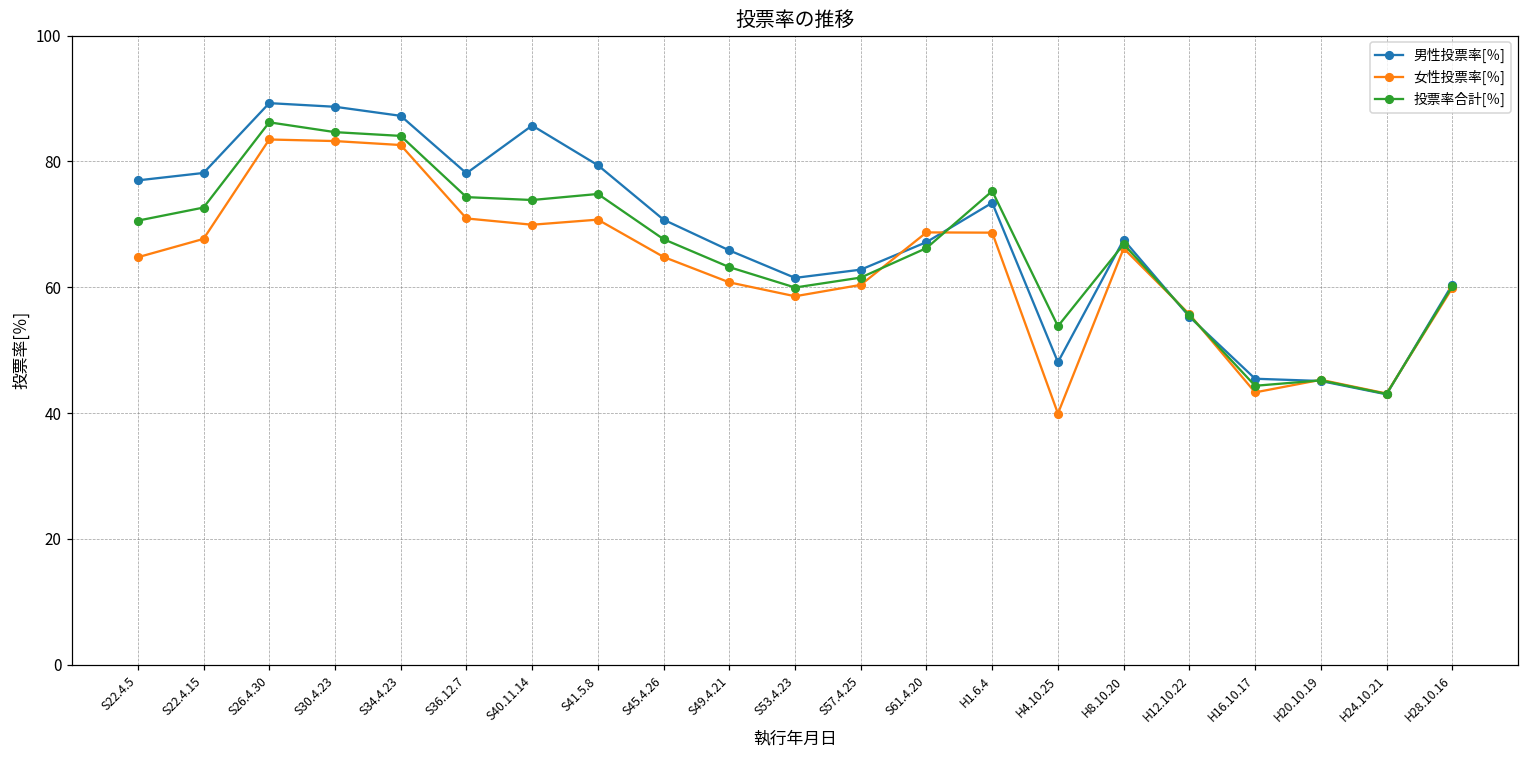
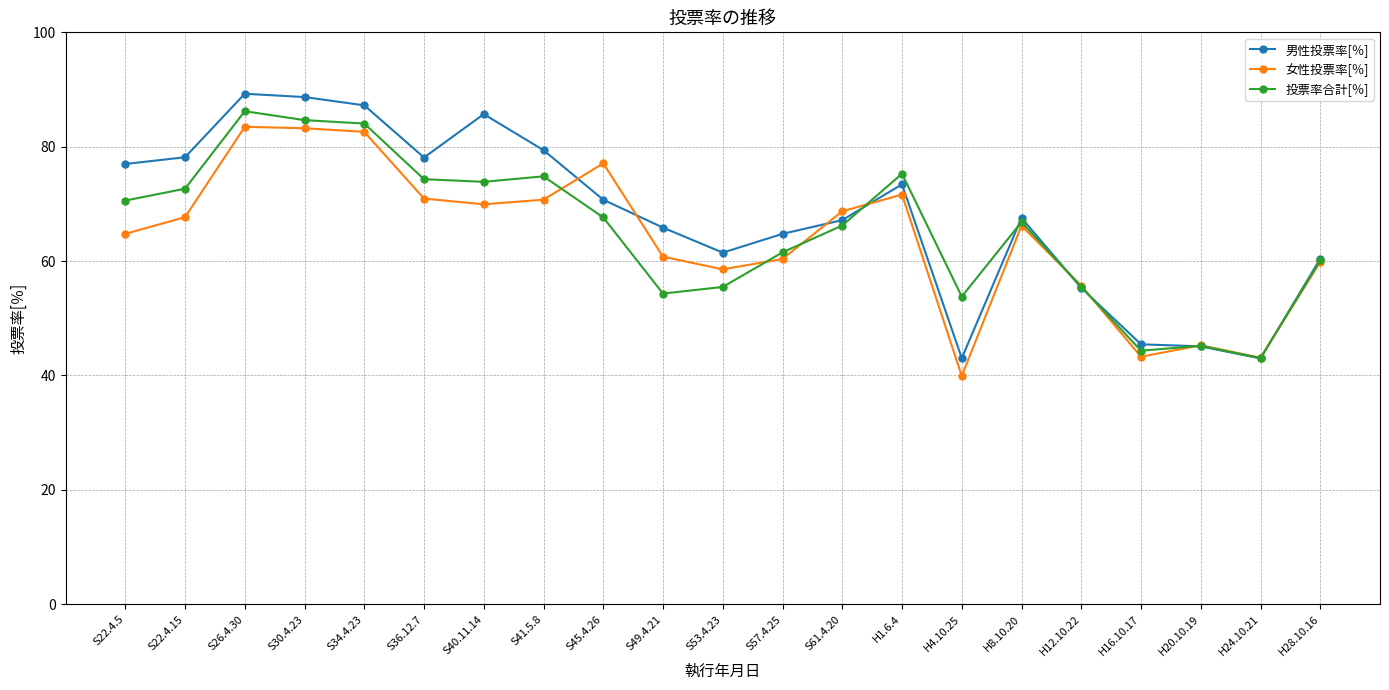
  {
    "男性投票率[％]": {
      "S22.4.5": 77,
      "S22.4.15": 78,
      "S26.4.30": 89,
      "S30.4.23": 89,
      "S34.4.23": 87,
      "S36.12.7": 78,
      "S40.11.14": 86,
      "S41.5.8": 79,
      "S45.4.26": 71,
      "S49.4.21": 66,
      "S53.4.23": 61,
-     "S57.4.25": 63,
+     "S57.4.25": 65,
      "S61.4.20": 67,
      "H1.6.4": 73,
-     "H4.10.25": 48,
+     "H4.10.25": 43,
      "H8.10.20": 68,
      "H16.10.17": 45
    },
    "女性投票率[％]": {
      "S22.4.5": 65,
      "S22.4.15": 68,
      "S26.4.30": 83,
      "S30.4.23": 83,
      "S34.4.23": 83,
      "S36.12.7": 71,
      "S40.11.14": 70,
      "S41.5.8": 71,
-     "S45.4.26": 65,
+     "S45.4.26": 77,
      "S49.4.21": 61,
      "S53.4.23": 59,
      "S57.4.25": 60,
      "S61.4.20": 69,
-     "H1.6.4": 69,
+     "H1.6.4": 72,
      "H4.10.25": 40,
      "H8.10.20": 66,
      "H16.10.17": 43
    },
    "投票率合計[％]": {
      "S22.4.5": 71,
      "S22.4.15": 73,
      "S26.4.30": 86,
      "S30.4.23": 85,
      "S34.4.23": 84,
      "S36.12.7": 74,
      "S40.11.14": 74,
      "S41.5.8": 75,
      "S45.4.26": 68,
-     "S49.4.21": 63,
-     "S53.4.23": 60,
+     "S49.4.21": 54,
+     "S53.4.23": 55,
      "S57.4.25": 62,
      "S61.4.20": 66,
      "H1.6.4": 75,
      "H4.10.25": 54,
      "H8.10.20": 67,
      "H16.10.17": 44
    }
  }
